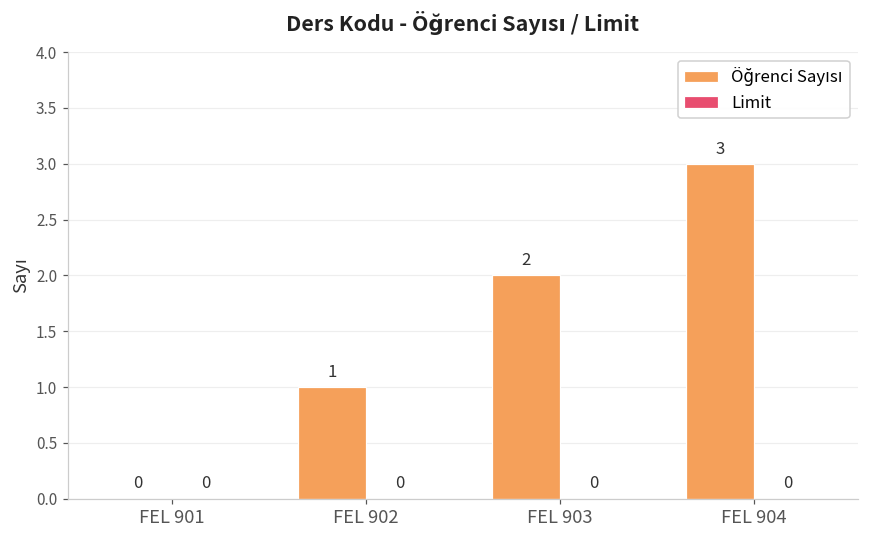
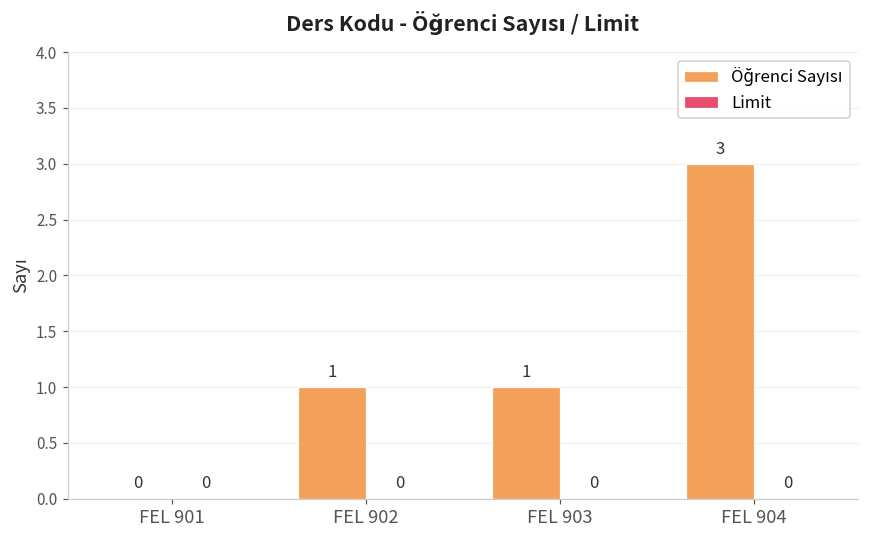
  {
    "Öğrenci Sayısı": {
      "FEL 901": 0,
      "FEL 902": 1,
-     "FEL 903": 2,
+     "FEL 903": 1,
      "FEL 904": 3
    },
    "Limit": {
      "FEL 901": 0,
      "FEL 902": 0,
      "FEL 903": 0,
      "FEL 904": 0
    }
  }
